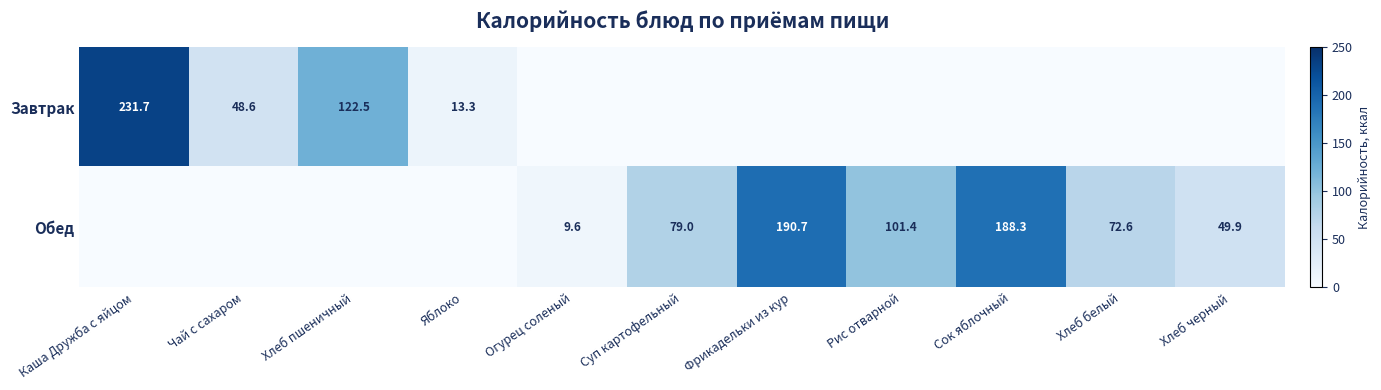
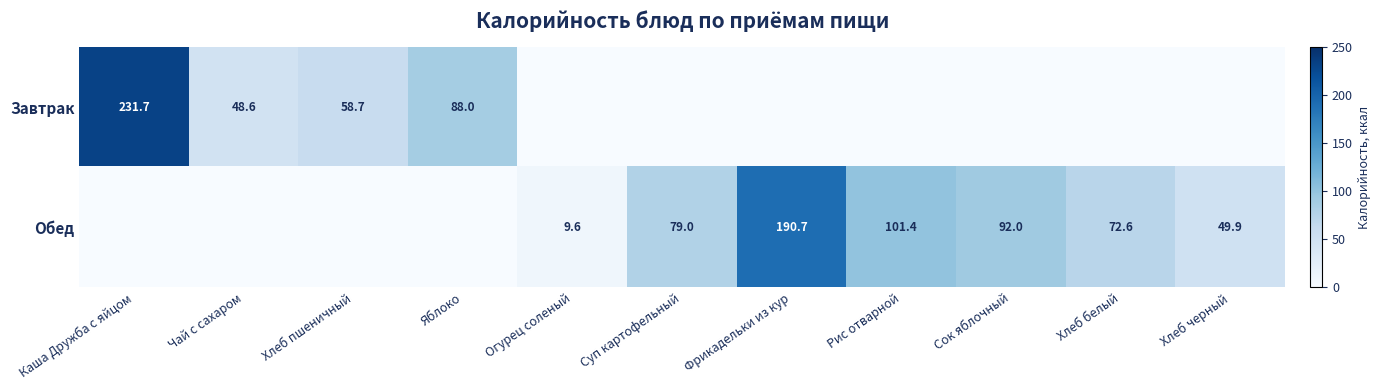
  {
    "Завтрак": {
      "Каша Дружба с яйцом": 231.7,
      "Чай с сахаром": 48.6,
-     "Хлеб пшеничный": 122.5,
-     "Яблоко": 13.3
+     "Хлеб пшеничный": 58.7,
+     "Яблоко": 88.0
    },
    "Обед": {
      "Огурец соленый": 9.6,
      "Суп картофельный": 79.0,
      "Фрикадельки из кур": 190.7,
      "Рис отварной": 101.4,
-     "Сок яблочный": 188.3,
+     "Сок яблочный": 92.0,
      "Хлеб белый": 72.6,
      "Хлеб черный": 49.9
    }
  }
